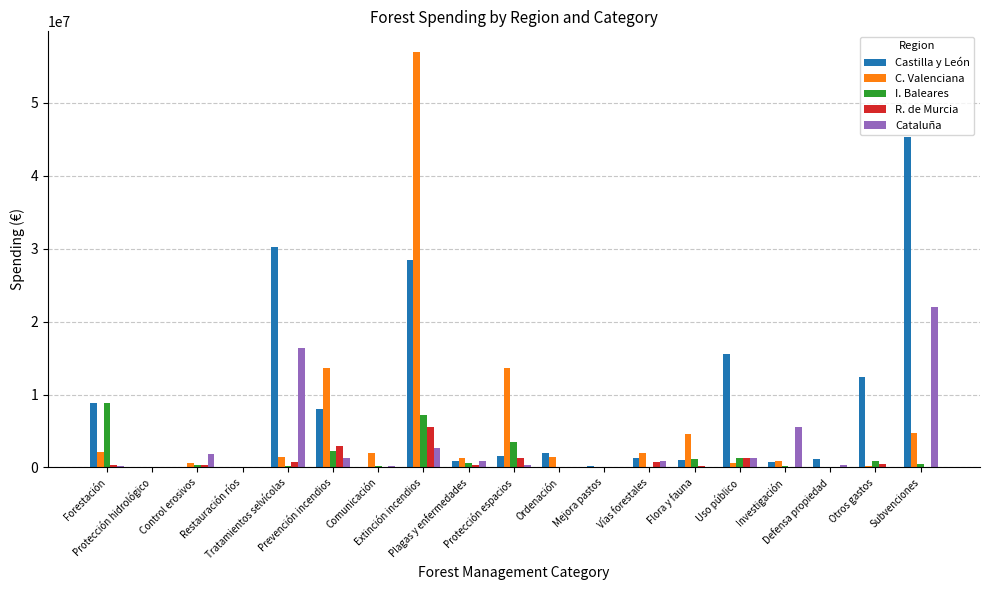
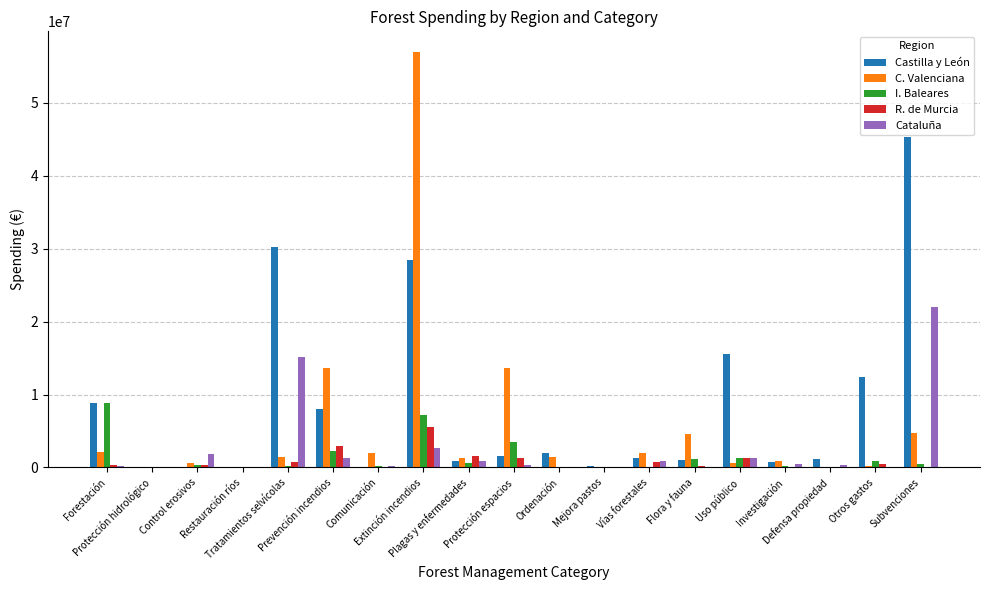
  {
    "Castilla y León": {
      "Forestación": 9000000,
      "Protección hidrológico": 0,
      "Control erosivos": 0,
      "Restauración ríos": 0,
      "Tratamientos selvícolas": 30000000,
      "Prevención incendios": 8000000,
      "Comunicación": 0,
      "Extinción incendios": 28000000,
      "Plagas y enfermedades": 1000000,
      "Protección espacios": 2000000,
      "Ordenación": 2000000,
      "Vías forestales": 1000000,
      "Flora y fauna": 1000000,
      "Uso público": 15000000,
      "Investigación": 1000000,
      "Defensa propiedad": 1000000,
      "Otros gastos": 12000000,
      "Subvenciones": 45000000
    },
    "C. Valenciana": {
      "Forestación": 2000000,
      "Protección hidrológico": 0,
      "Control erosivos": 1000000,
      "Restauración ríos": 0,
      "Tratamientos selvícolas": 1000000,
      "Prevención incendios": 14000000,
      "Comunicación": 2000000,
      "Extinción incendios": 57000000,
      "Plagas y enfermedades": 1000000,
      "Protección espacios": 14000000,
      "Ordenación": 1000000,
      "Mejora pastos": 0,
      "Vías forestales": 2000000,
      "Flora y fauna": 5000000,
      "Uso público": 1000000,
      "Investigación": 1000000,
      "Defensa propiedad": 0,
      "Subvenciones": 5000000
    },
    "I. Baleares": {
      "Forestación": 9000000,
      "Protección hidrológico": 0,
      "Control erosivos": 0,
      "Prevención incendios": 2000000,
      "Extinción incendios": 7000000,
      "Plagas y enfermedades": 1000000,
      "Protección espacios": 4000000,
      "Ordenación": 0,
      "Mejora pastos": 0,
      "Vías forestales": 0,
      "Flora y fauna": 1000000,
      "Uso público": 1000000,
      "Defensa propiedad": 0,
      "Otros gastos": 1000000,
      "Subvenciones": 0
    },
    "R. de Murcia": {
      "Protección hidrológico": 0,
      "Restauración ríos": 0,
      "Tratamientos selvícolas": 1000000,
      "Prevención incendios": 3000000,
      "Comunicación": 0,
      "Extinción incendios": 6000000,
-     "Plagas y enfermedades": 0,
+     "Plagas y enfermedades": 2000000,
      "Protección espacios": 1000000,
      "Ordenación": 0,
      "Mejora pastos": 0,
      "Vías forestales": 1000000,
      "Uso público": 1000000,
      "Otros gastos": 0,
      "Subvenciones": 0
    },
    "Cataluña": {
      "Protección hidrológico": 0,
      "Control erosivos": 2000000,
      "Restauración ríos": 0,
-     "Tratamientos selvícolas": 16000000,
+     "Tratamientos selvícolas": 15000000,
      "Prevención incendios": 1000000,
      "Extinción incendios": 3000000,
      "Plagas y enfermedades": 1000000,
      "Protección espacios": 0,
      "Vías forestales": 1000000,
      "Uso público": 1000000,
-     "Investigación": 6000000,
+     "Investigación": 1000000,
      "Otros gastos": 0,
      "Subvenciones": 22000000
    }
  }
